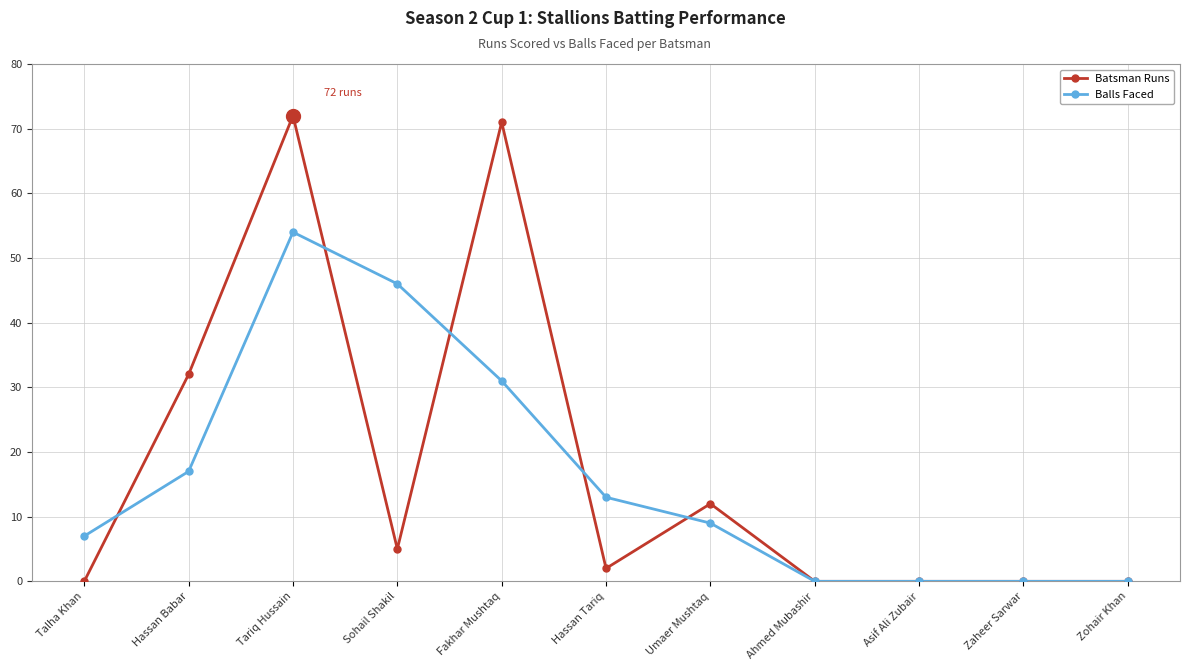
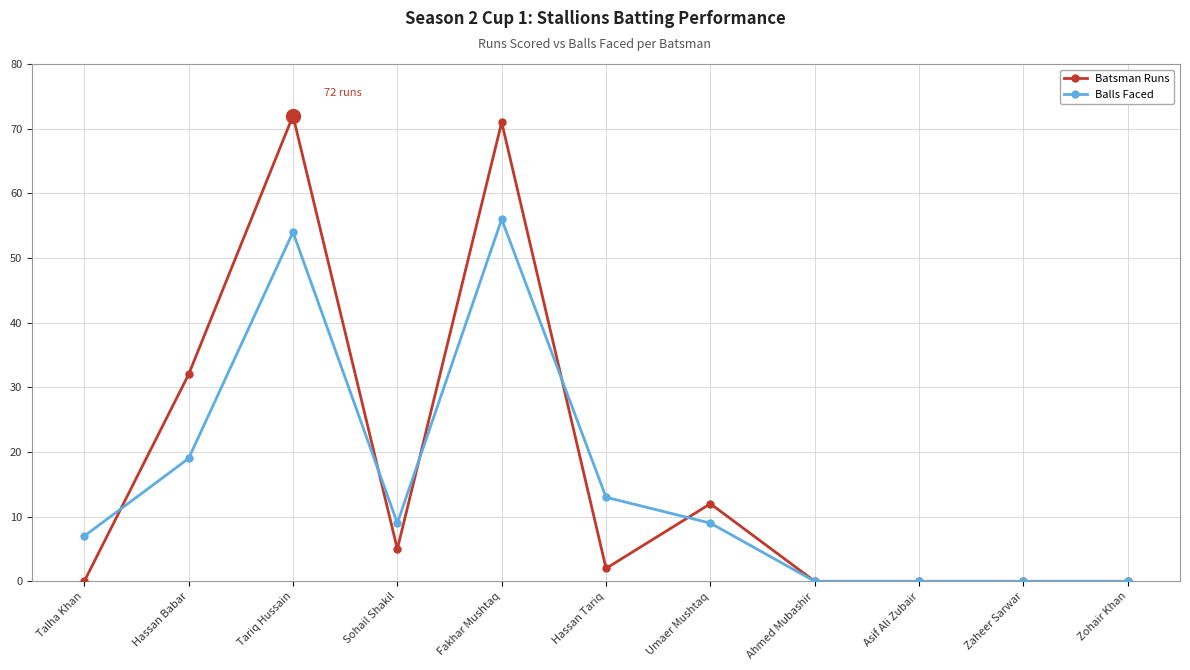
  {
    "Balls Faced": {
      "Talha Khan": 7,
-     "Hassan Babar": 17,
+     "Hassan Babar": 19,
      "Tariq Hussain": 54,
-     "Sohail Shakil": 46,
-     "Fakhar Mushtaq": 31,
+     "Sohail Shakil": 9,
+     "Fakhar Mushtaq": 56,
      "Hassan Tariq": 13,
      "Umaer Mushtaq": 9
    }
  }
